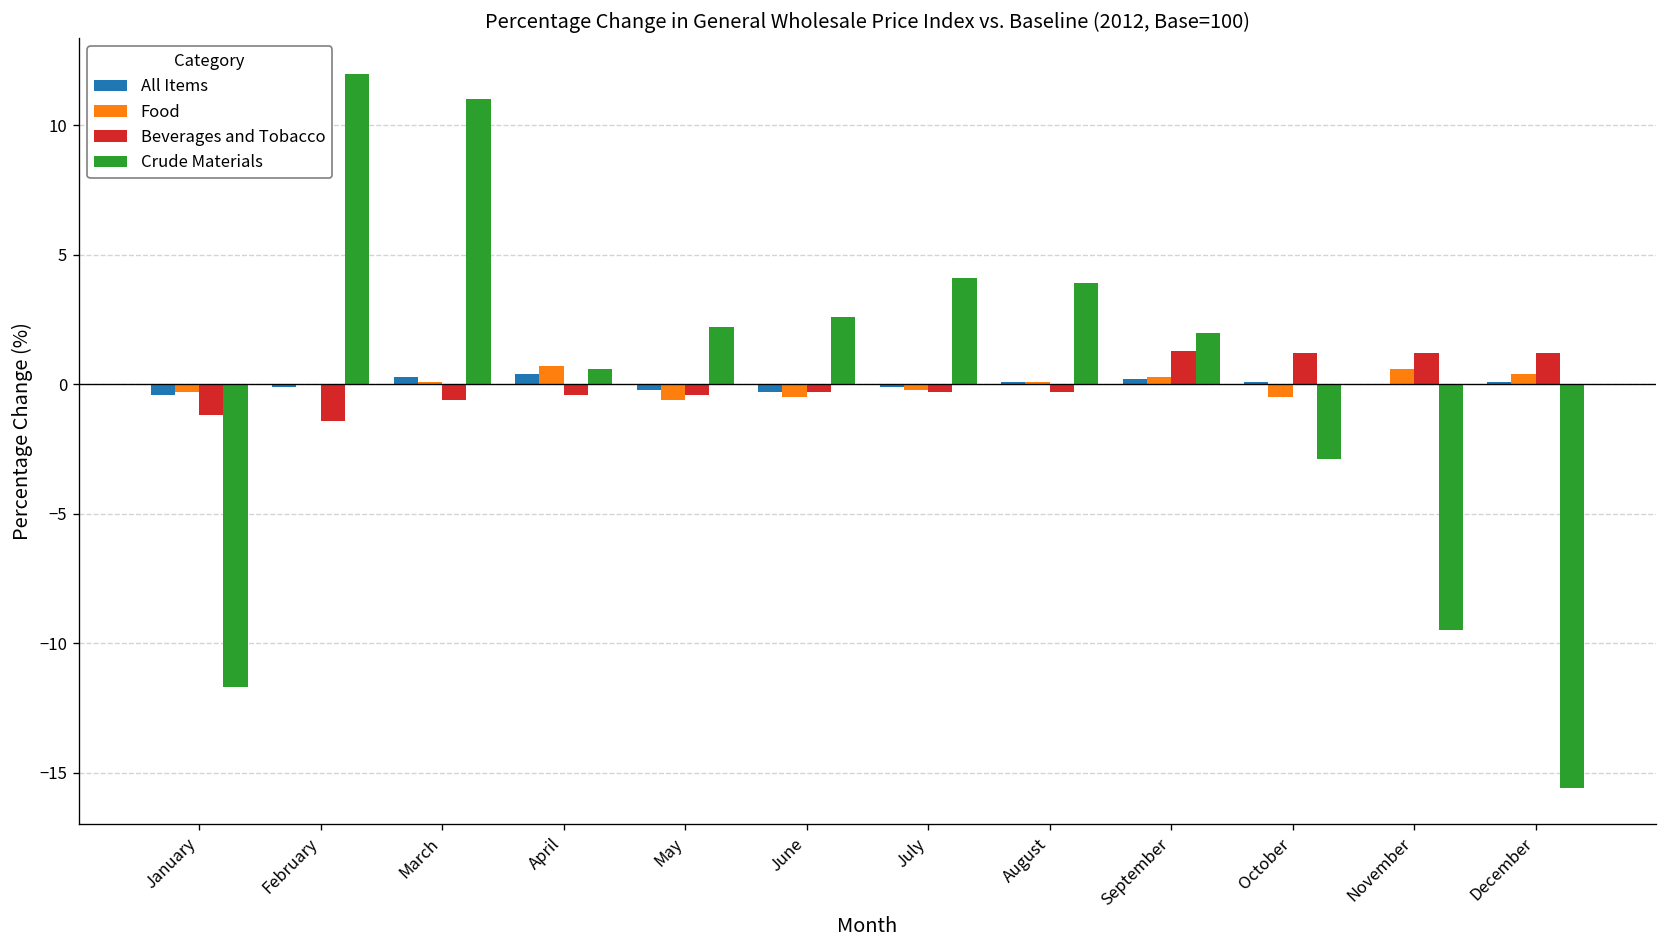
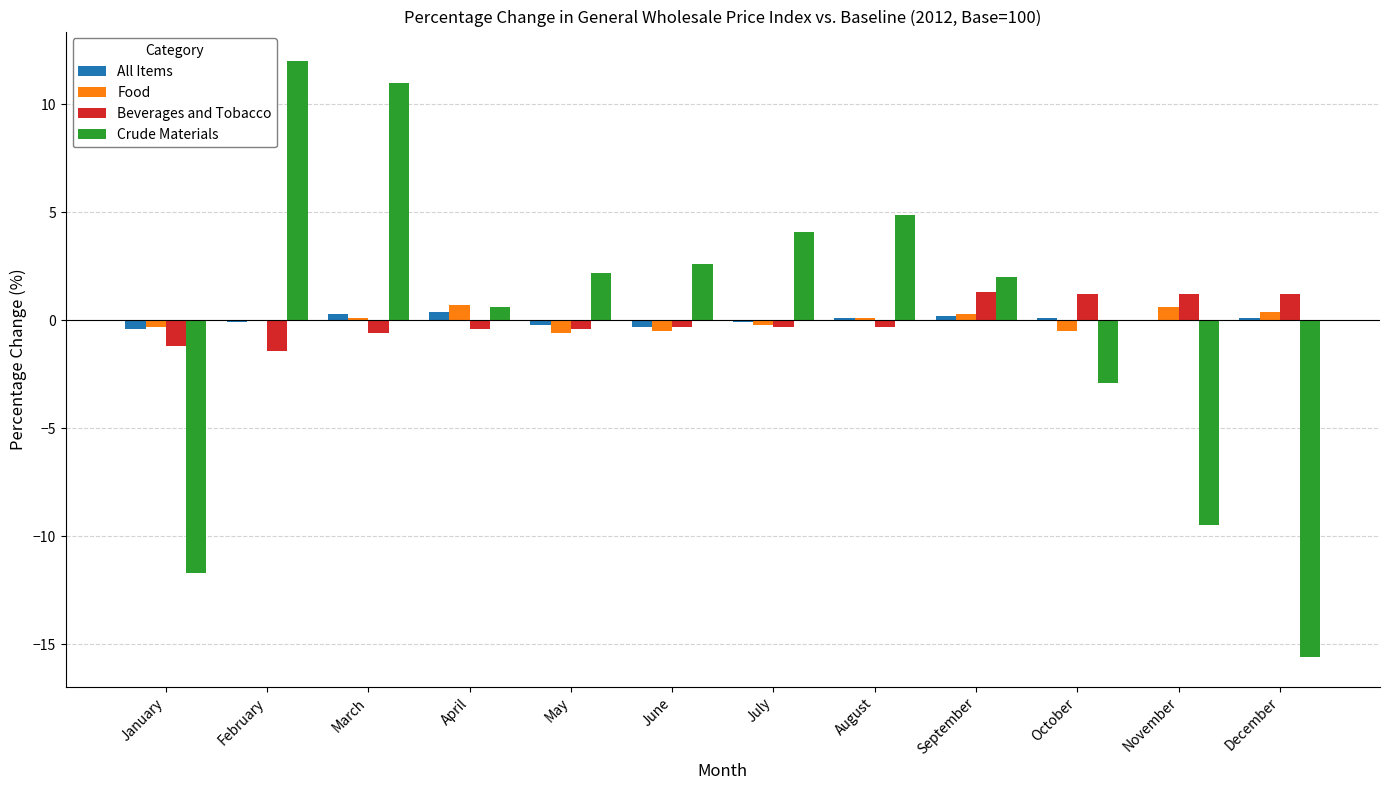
  {
    "All Items": {
      "January": -0.4,
      "March": 0.3,
      "April": 0.4,
      "May": -0.2,
      "June": -0.3,
      "September": 0.2,
      "November": 0.0
    },
    "Food": {
      "January": -0.3,
      "February": 0.0,
      "April": 0.7,
      "May": -0.6,
      "June": -0.5,
      "July": -0.2,
      "September": 0.3,
      "October": -0.5,
      "November": 0.6,
      "December": 0.4
    },
    "Beverages and Tobacco": {
      "January": -1.2,
      "February": -1.4,
      "March": -0.6,
      "April": -0.4,
      "May": -0.4,
      "June": -0.3,
      "July": -0.3,
      "August": -0.3,
      "September": 1.3,
      "October": 1.2,
      "November": 1.2,
      "December": 1.2
    },
    "Crude Materials": {
      "January": -11.7,
      "February": 12.0,
      "March": 11.0,
      "April": 0.6,
      "May": 2.2,
      "June": 2.6,
      "July": 4.1,
-     "August": 3.9,
+     "August": 4.9,
      "September": 2.0,
      "October": -2.9,
      "November": -9.5,
      "December": -15.6
    }
  }
